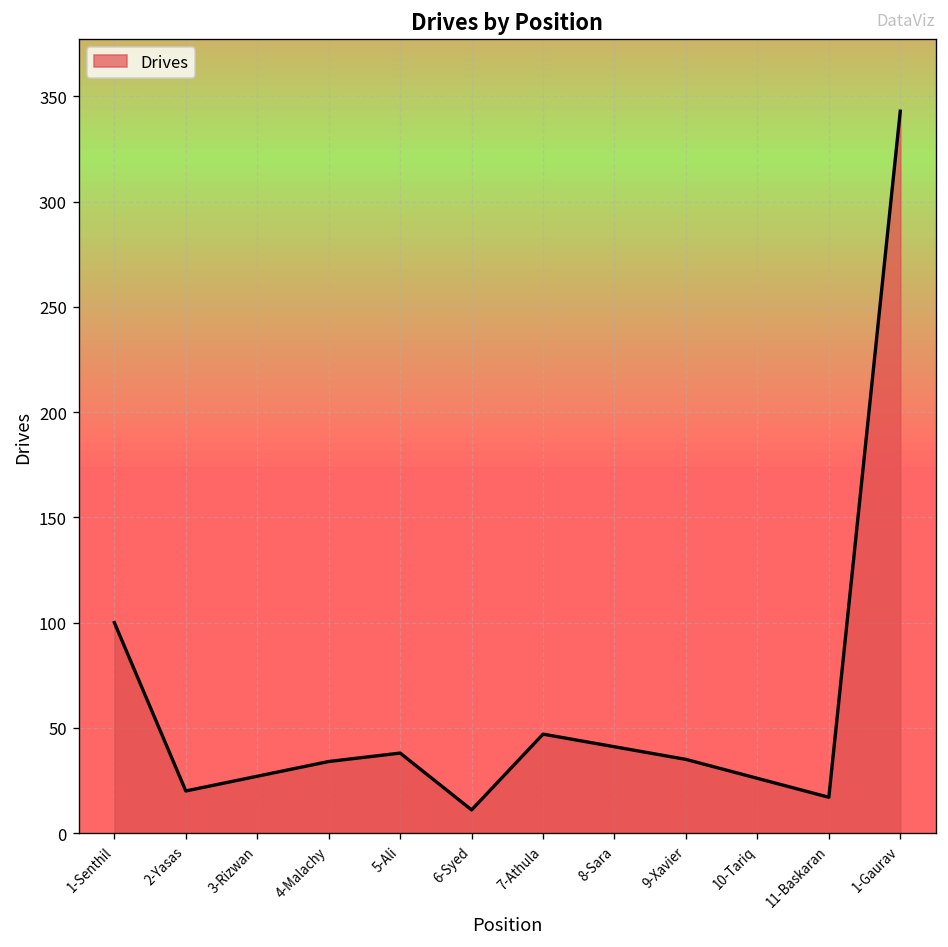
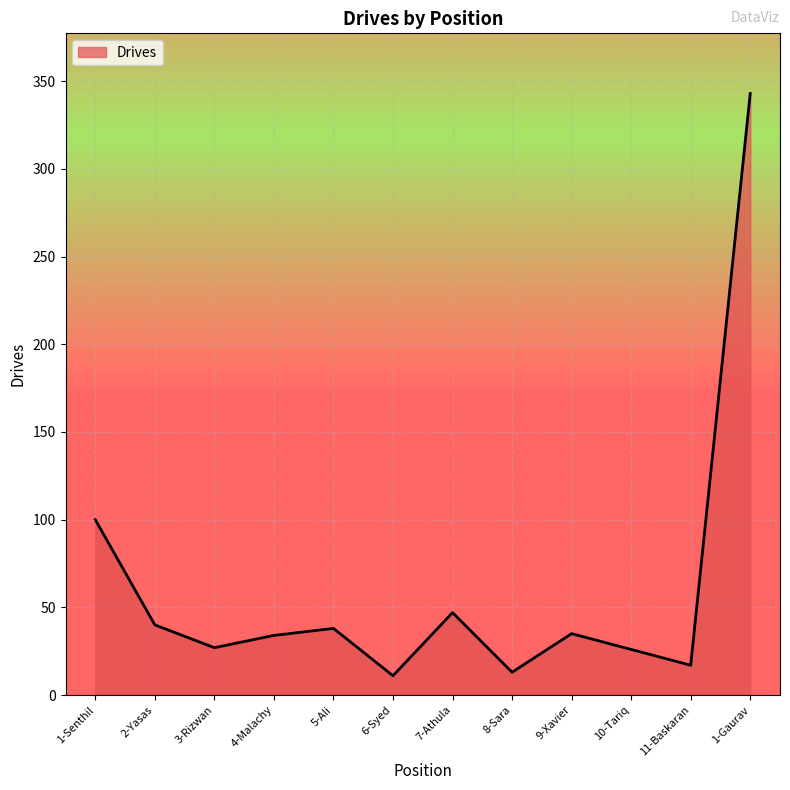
  {
    "1-Senthil": 100,
-   "2-Yasas": 20,
+   "2-Yasas": 40,
    "3-Rizwan": 27,
    "4-Malachy": 34,
    "5-Ali": 38,
    "6-Syed": 11,
    "7-Athula": 47,
-   "8-Sara": 41,
+   "8-Sara": 13,
    "9-Xavier": 35,
    "10-Tariq": 26,
    "11-Baskaran": 17,
    "1-Gaurav": 343
  }
